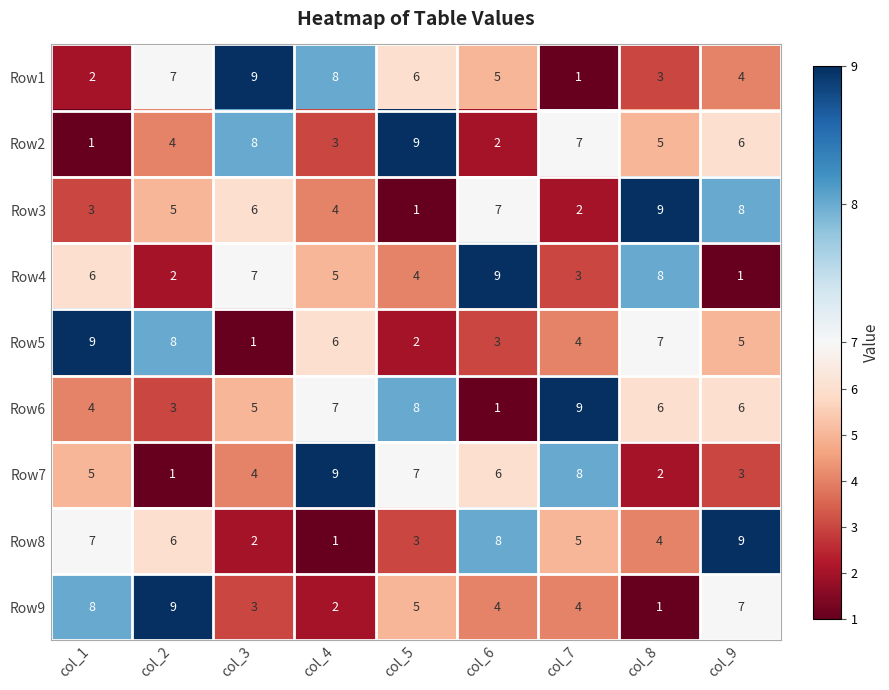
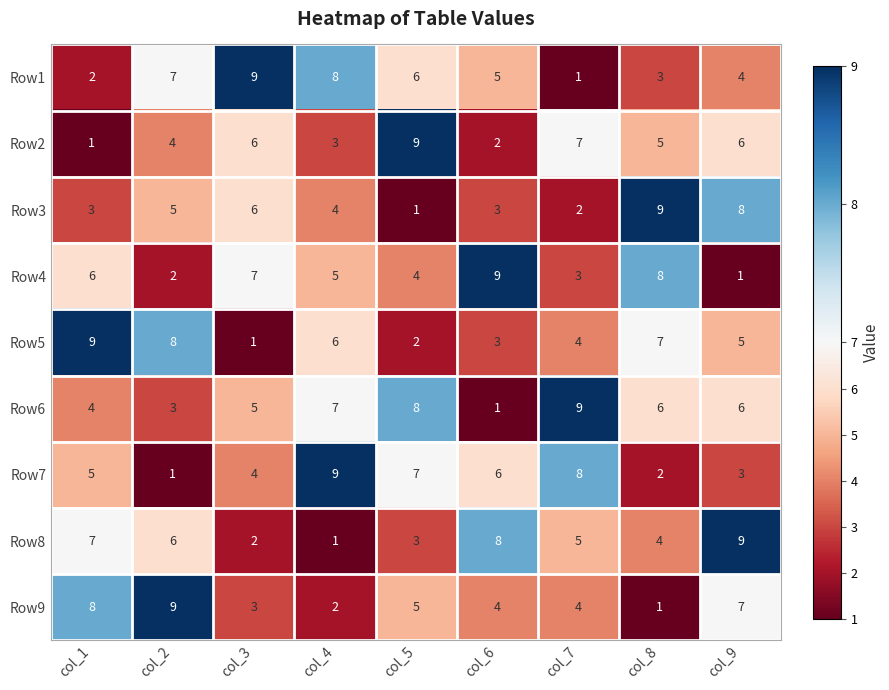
  {
    "Row1": {
      "col_1": 2,
      "col_2": 7,
      "col_3": 9,
      "col_4": 8,
      "col_5": 6,
      "col_6": 5,
      "col_7": 1,
      "col_8": 3,
      "col_9": 4
    },
    "Row2": {
      "col_1": 1,
      "col_2": 4,
-     "col_3": 8,
+     "col_3": 6,
      "col_4": 3,
      "col_5": 9,
      "col_6": 2,
      "col_7": 7,
      "col_8": 5,
      "col_9": 6
    },
    "Row3": {
      "col_1": 3,
      "col_2": 5,
      "col_3": 6,
      "col_4": 4,
      "col_5": 1,
-     "col_6": 7,
+     "col_6": 3,
      "col_7": 2,
      "col_8": 9,
      "col_9": 8
    },
    "Row4": {
      "col_1": 6,
      "col_2": 2,
      "col_3": 7,
      "col_4": 5,
      "col_5": 4,
      "col_6": 9,
      "col_7": 3,
      "col_8": 8,
      "col_9": 1
    },
    "Row5": {
      "col_1": 9,
      "col_2": 8,
      "col_3": 1,
      "col_4": 6,
      "col_5": 2,
      "col_6": 3,
      "col_7": 4,
      "col_8": 7,
      "col_9": 5
    },
    "Row6": {
      "col_1": 4,
      "col_2": 3,
      "col_3": 5,
      "col_4": 7,
      "col_5": 8,
      "col_6": 1,
      "col_7": 9,
      "col_8": 6,
      "col_9": 6
    },
    "Row7": {
      "col_1": 5,
      "col_2": 1,
      "col_3": 4,
      "col_4": 9,
      "col_5": 7,
      "col_6": 6,
      "col_7": 8,
      "col_8": 2,
      "col_9": 3
    },
    "Row8": {
      "col_1": 7,
      "col_2": 6,
      "col_3": 2,
      "col_4": 1,
      "col_5": 3,
      "col_6": 8,
      "col_7": 5,
      "col_8": 4,
      "col_9": 9
    },
    "Row9": {
      "col_1": 8,
      "col_2": 9,
      "col_3": 3,
      "col_4": 2,
      "col_5": 5,
      "col_6": 4,
      "col_7": 4,
      "col_8": 1,
      "col_9": 7
    }
  }
